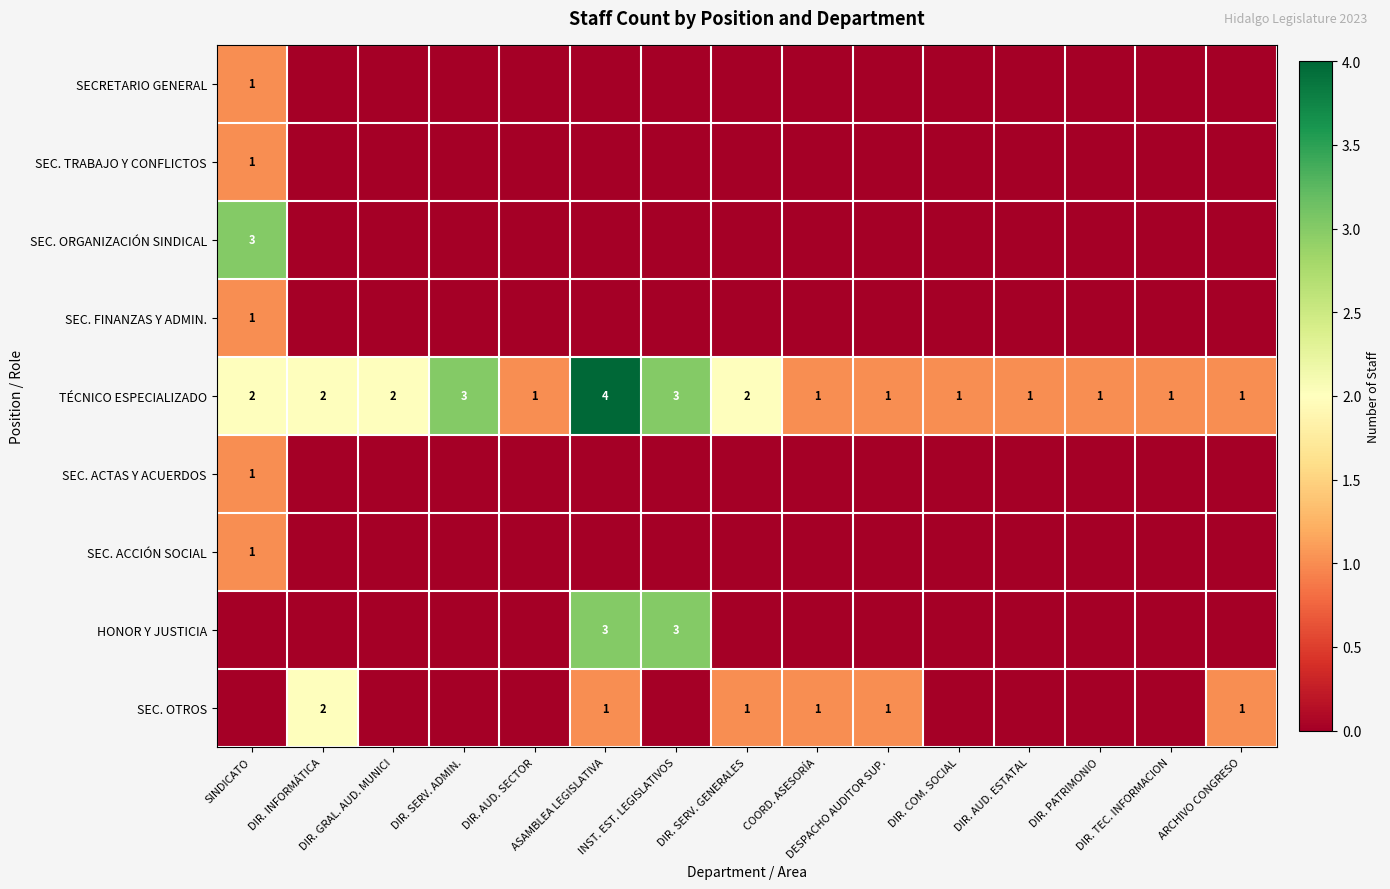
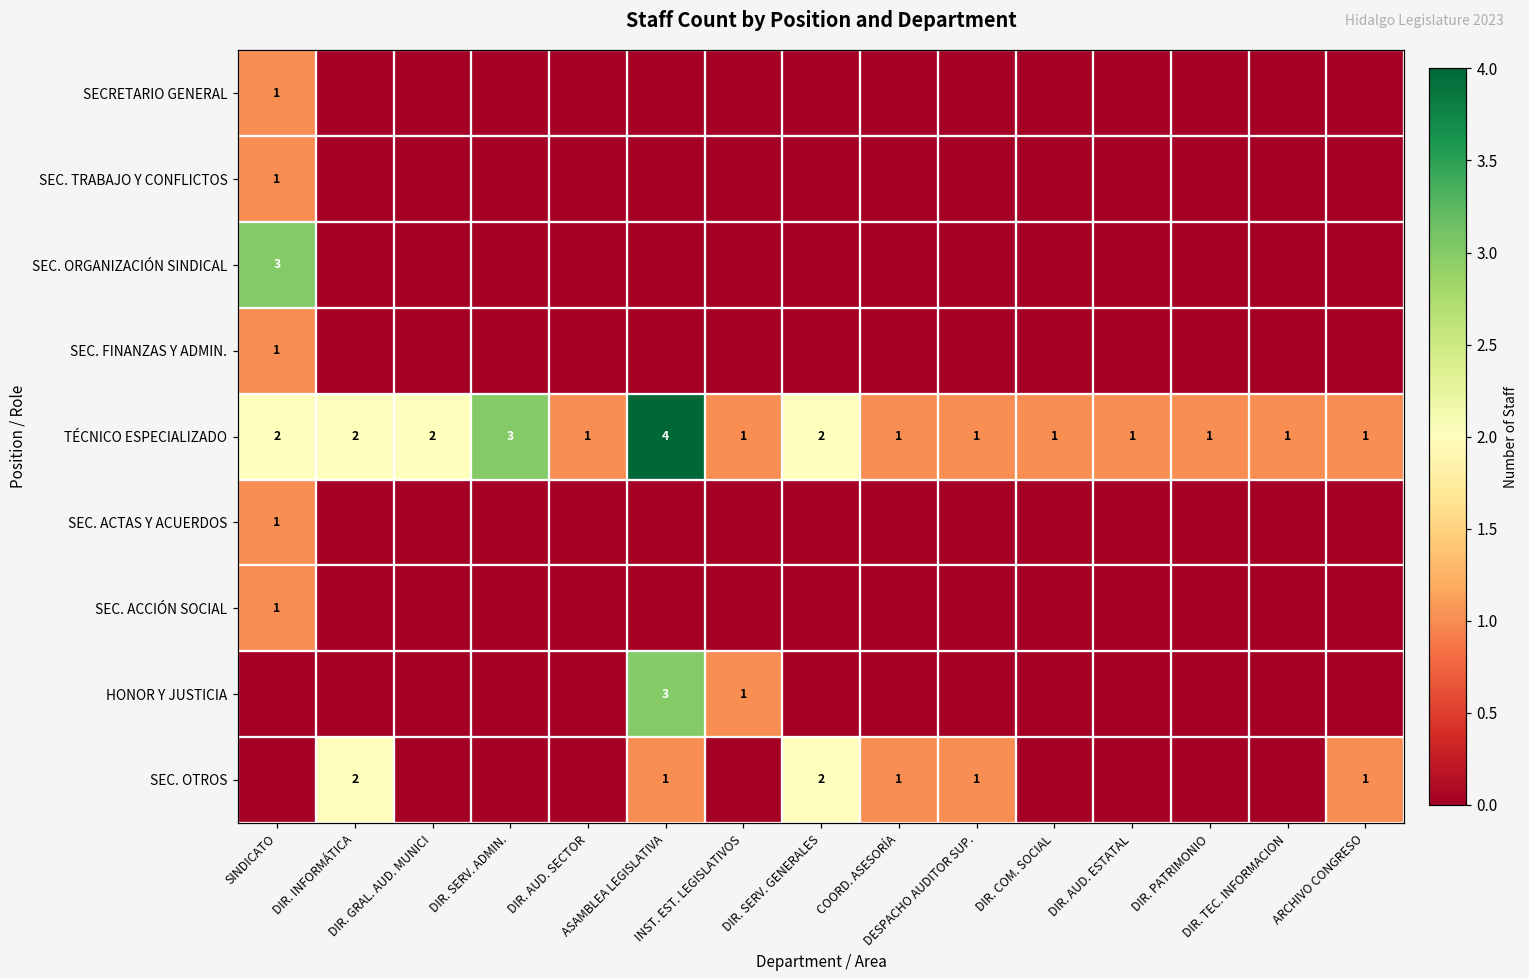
  {
    "SECRETARIO GENERAL": {
      "SINDICATO": 1
    },
    "SEC. TRABAJO Y CONFLICTOS": {
      "SINDICATO": 1
    },
    "SEC. ORGANIZACIÓN SINDICAL": {
      "SINDICATO": 3
    },
    "SEC. FINANZAS Y ADMIN.": {
      "SINDICATO": 1
    },
    "TÉCNICO ESPECIALIZADO": {
      "SINDICATO": 2,
      "DIR. INFORMÁTICA": 2,
      "DIR. GRAL. AUD. MUNICI": 2,
      "DIR. SERV. ADMIN.": 3,
      "DIR. AUD. SECTOR": 1,
      "ASAMBLEA LEGISLATIVA": 4,
-     "INST. EST. LEGISLATIVOS": 3,
+     "INST. EST. LEGISLATIVOS": 1,
      "DIR. SERV. GENERALES": 2,
      "COORD. ASESORÍA": 1,
      "DESPACHO AUDITOR SUP.": 1,
      "DIR. COM. SOCIAL": 1,
      "DIR. AUD. ESTATAL": 1,
      "DIR. PATRIMONIO": 1,
      "DIR. TEC. INFORMACION": 1,
      "ARCHIVO CONGRESO": 1
    },
    "SEC. ACTAS Y ACUERDOS": {
      "SINDICATO": 1
    },
    "SEC. ACCIÓN SOCIAL": {
      "SINDICATO": 1
    },
    "HONOR Y JUSTICIA": {
      "ASAMBLEA LEGISLATIVA": 3,
-     "INST. EST. LEGISLATIVOS": 3
+     "INST. EST. LEGISLATIVOS": 1
    },
    "SEC. OTROS": {
      "DIR. INFORMÁTICA": 2,
      "ASAMBLEA LEGISLATIVA": 1,
-     "DIR. SERV. GENERALES": 1,
+     "DIR. SERV. GENERALES": 2,
      "COORD. ASESORÍA": 1,
      "DESPACHO AUDITOR SUP.": 1,
      "ARCHIVO CONGRESO": 1
    }
  }
